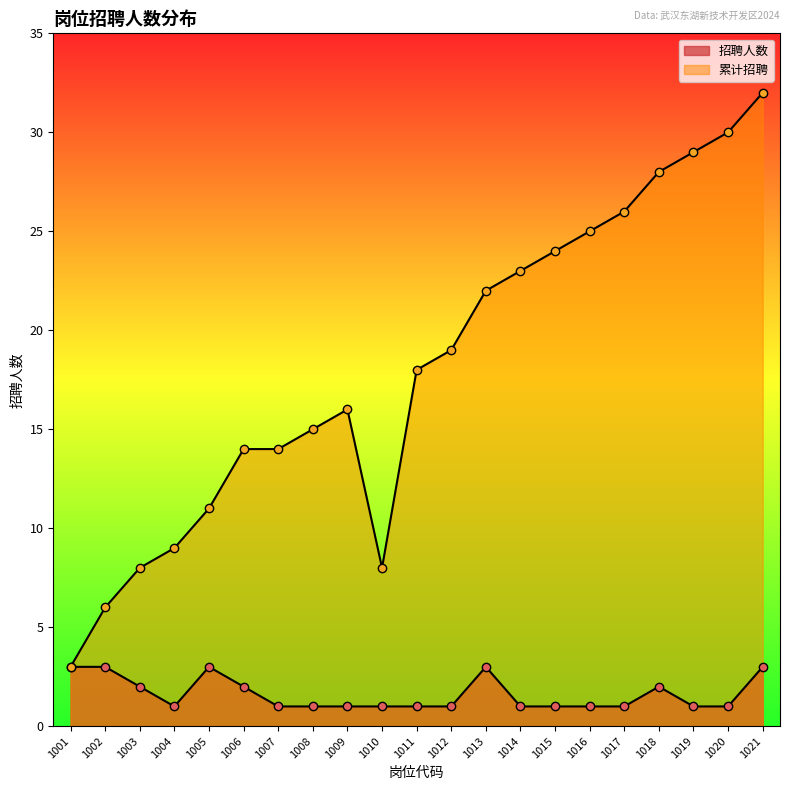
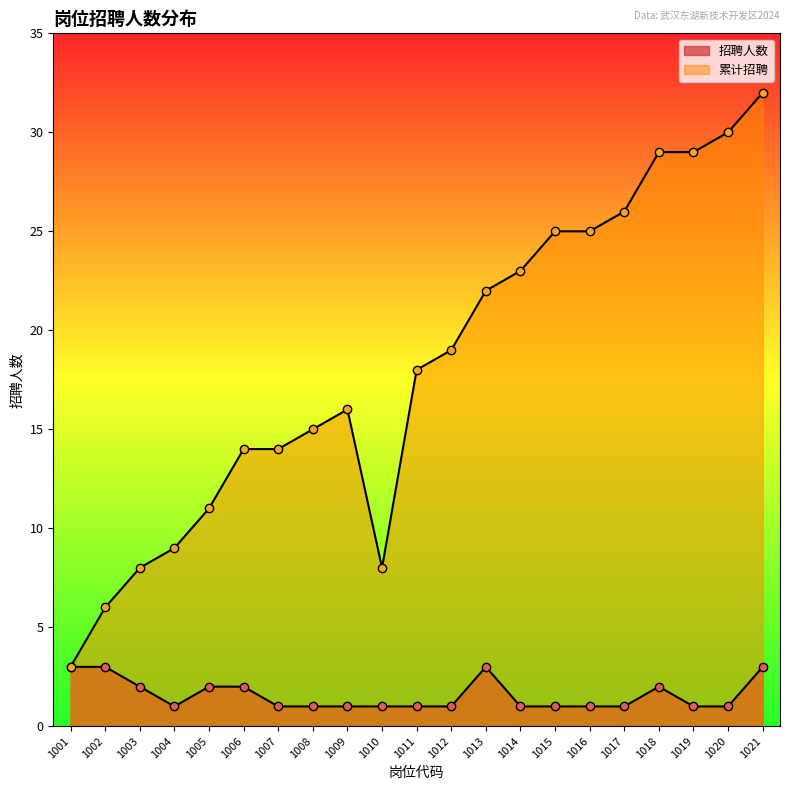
  {
    "招聘人数": {
      "1002": 3,
      "1003": 2,
      "1004": 1,
-     "1005": 3,
+     "1005": 2,
      "1006": 2,
      "1007": 1,
      "1008": 1,
      "1009": 1,
      "1010": 1,
      "1011": 1,
      "1012": 1,
      "1013": 3,
      "1014": 1,
      "1015": 1,
      "1016": 1,
      "1017": 1,
      "1018": 2,
      "1019": 1,
      "1020": 1,
      "1021": 3
    },
    "累计招聘": {
      "1002": 6,
      "1003": 8,
      "1004": 9,
      "1005": 11,
      "1006": 14,
      "1007": 14,
      "1008": 15,
      "1009": 16,
      "1010": 8,
      "1011": 18,
      "1012": 19,
      "1013": 22,
      "1014": 23,
-     "1015": 24,
+     "1015": 25,
      "1016": 25,
      "1017": 26,
-     "1018": 28,
+     "1018": 29,
      "1019": 29,
      "1020": 30,
      "1021": 32
    }
  }
